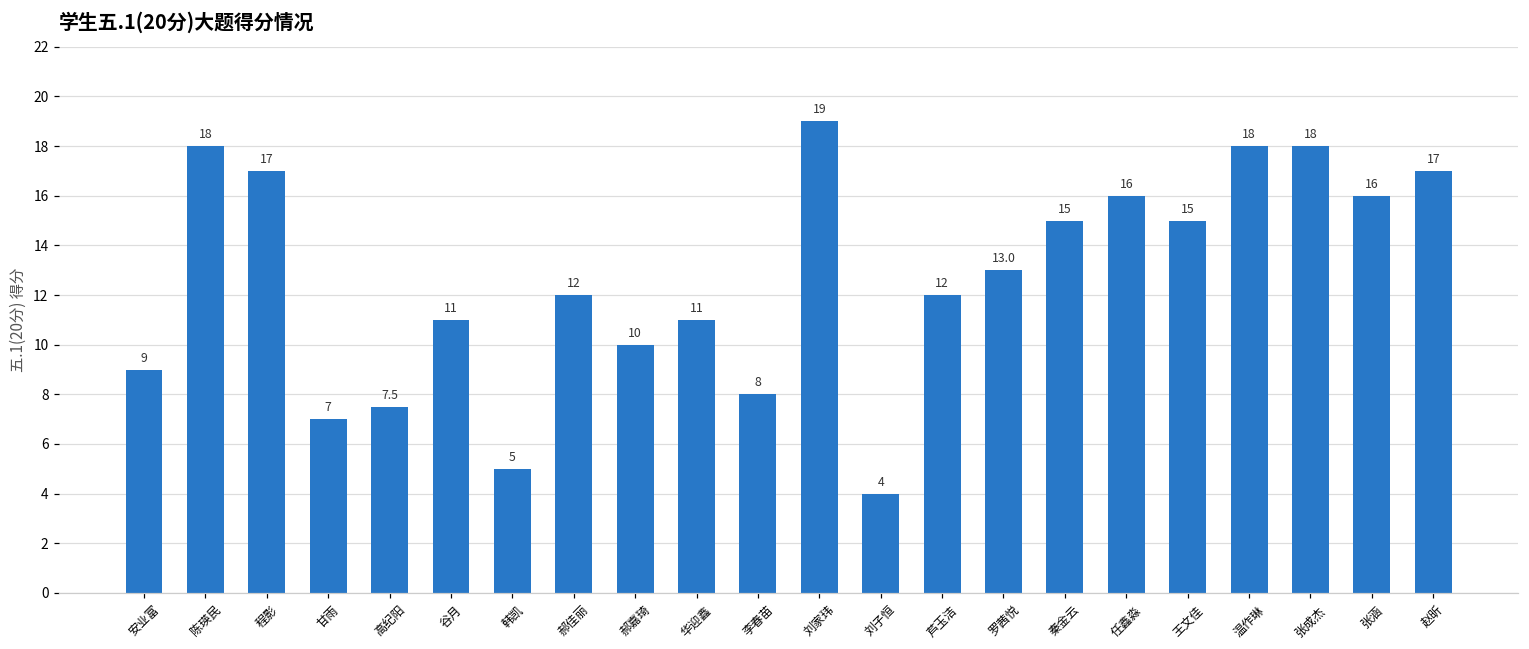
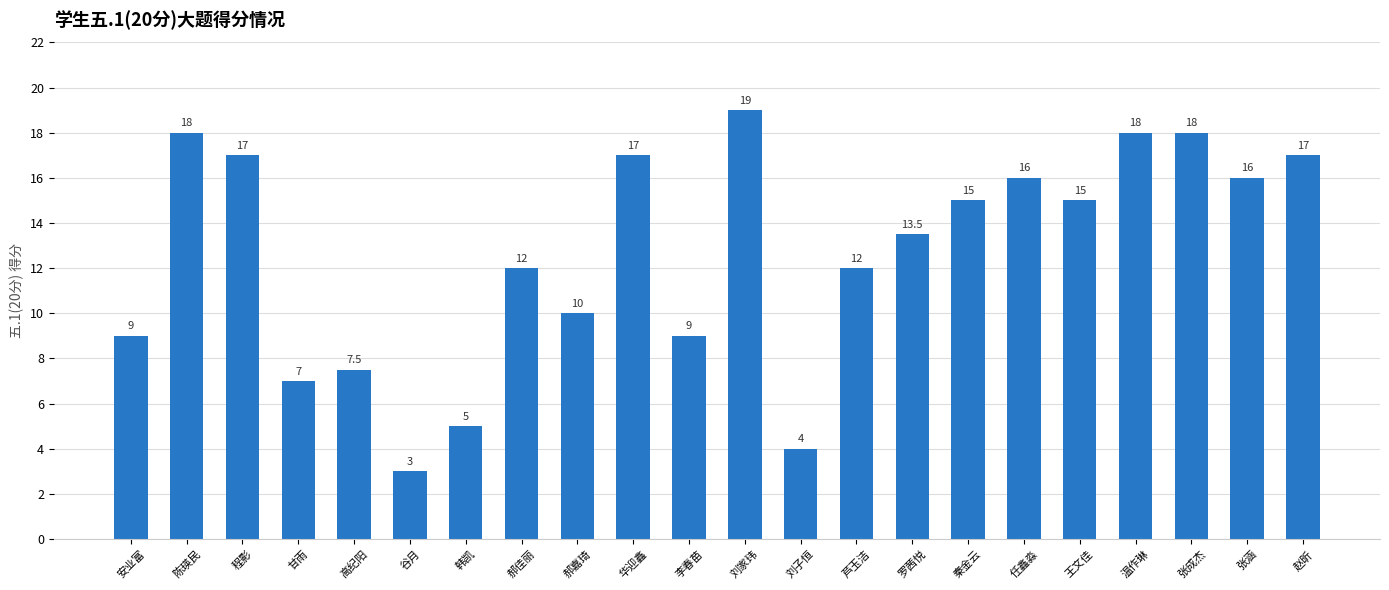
  {
    "安业富": 9,
    "陈瑛民": 18,
    "程影": 17,
    "甘雨": 7,
    "高纪阳": 7.5,
-   "谷月": 11,
+   "谷月": 3,
    "韩凯": 5,
    "郝佳丽": 12,
    "郝嘉琦": 10,
-   "华迎鑫": 11,
-   "李春苗": 8,
+   "华迎鑫": 17,
+   "李春苗": 9,
    "刘家玮": 19,
    "刘子恒": 4,
    "芦玉洁": 12,
-   "罗茜悦": 13.0,
+   "罗茜悦": 13.5,
    "秦金云": 15,
    "任鑫淼": 16,
    "王文佳": 15,
    "温作琳": 18,
    "张成杰": 18,
    "张涵": 16,
    "赵昕": 17
  }
